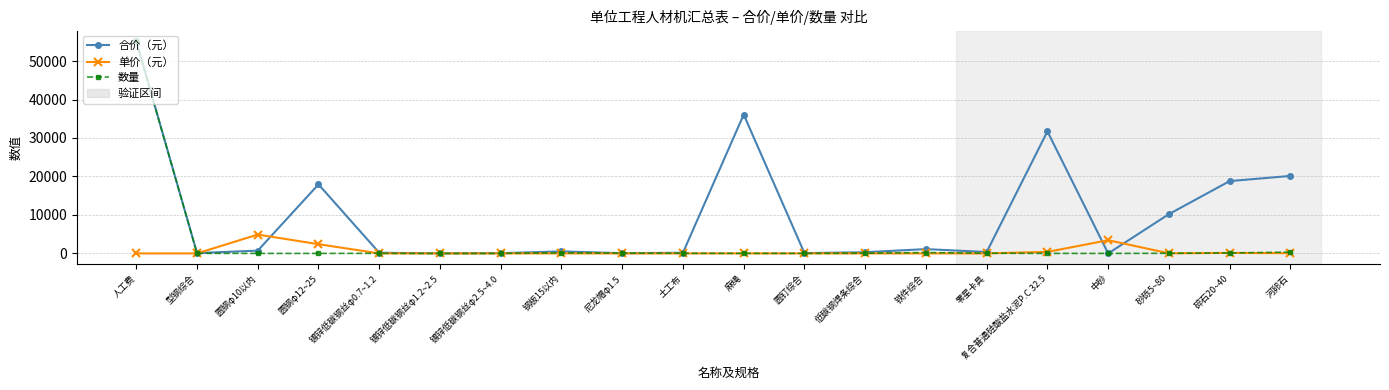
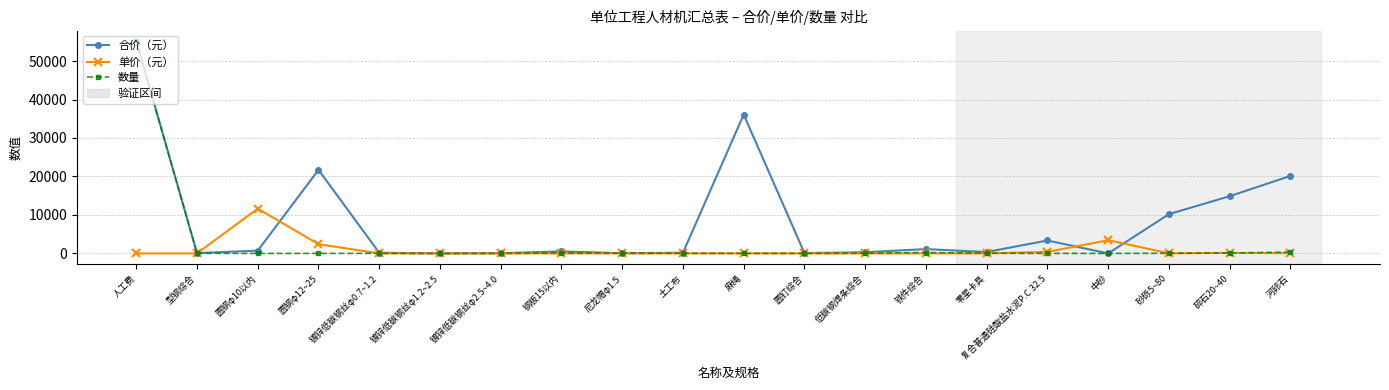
  {
    "合价（元）": {
      "圆钢φ10以内": 1000,
-     "圆钢φ12~25": 18000,
+     "圆钢φ12~25": 22000,
      "麻绳": 36000,
      "铁件综合": 1000,
-     "复合普通硅酸盐水泥P.C 32.5": 32000,
+     "复合普通硅酸盐水泥P.C 32.5": 3000,
      "砂砾5~80": 10000,
-     "碎石20~40": 19000,
+     "碎石20~40": 15000,
      "河卵石": 20000
    },
    "单价（元）": {
      "人工费": 0,
-     "圆钢φ10以内": 5000,
+     "圆钢φ10以内": 12000,
      "圆钢φ12~25": 2000,
      "中砂": 3000
    },
    "数量": {
      "圆钢φ10以内": 0,
      "圆钢φ12~25": 0
    }
  }
